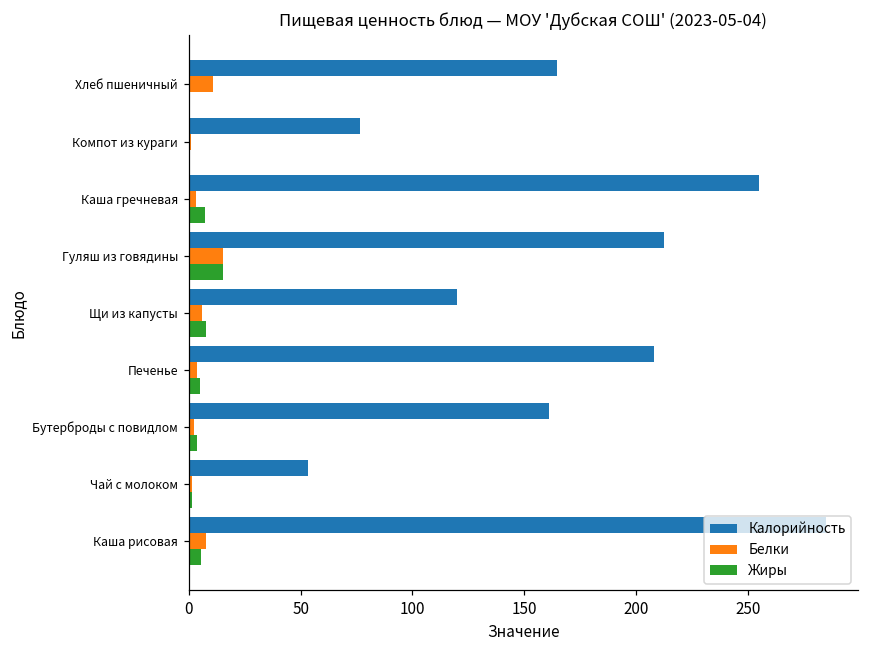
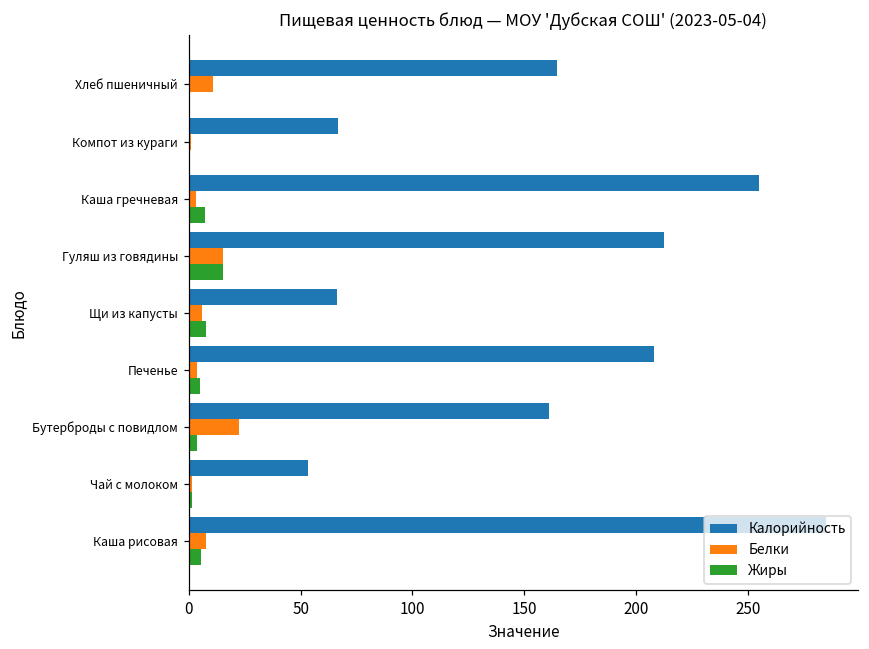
  {
    "Калорийность": {
      "Хлеб пшеничный": 165,
-     "Компот из кураги": 77,
+     "Компот из кураги": 67,
      "Каша гречневая": 255,
      "Гуляш из говядины": 213,
-     "Щи из капусты": 120,
+     "Щи из капусты": 66,
      "Печенье": 208,
      "Бутерброды с повидлом": 161,
      "Чай с молоком": 54
    },
    "Белки": {
      "Хлеб пшеничный": 11,
      "Каша гречневая": 3,
      "Гуляш из говядины": 15,
      "Щи из капусты": 6,
      "Печенье": 4,
-     "Бутерброды с повидлом": 2,
+     "Бутерброды с повидлом": 23,
      "Чай с молоком": 2,
      "Каша рисовая": 8
    },
    "Жиры": {
      "Каша гречневая": 7,
      "Гуляш из говядины": 15,
      "Щи из капусты": 8,
      "Печенье": 5,
      "Бутерброды с повидлом": 4,
      "Чай с молоком": 1,
      "Каша рисовая": 6
    }
  }
